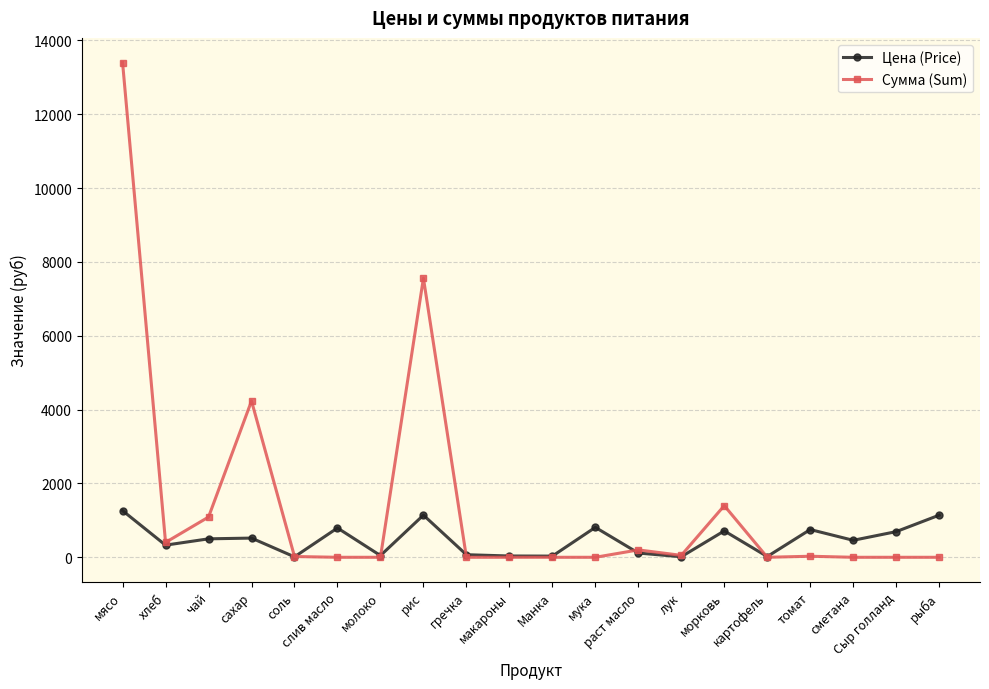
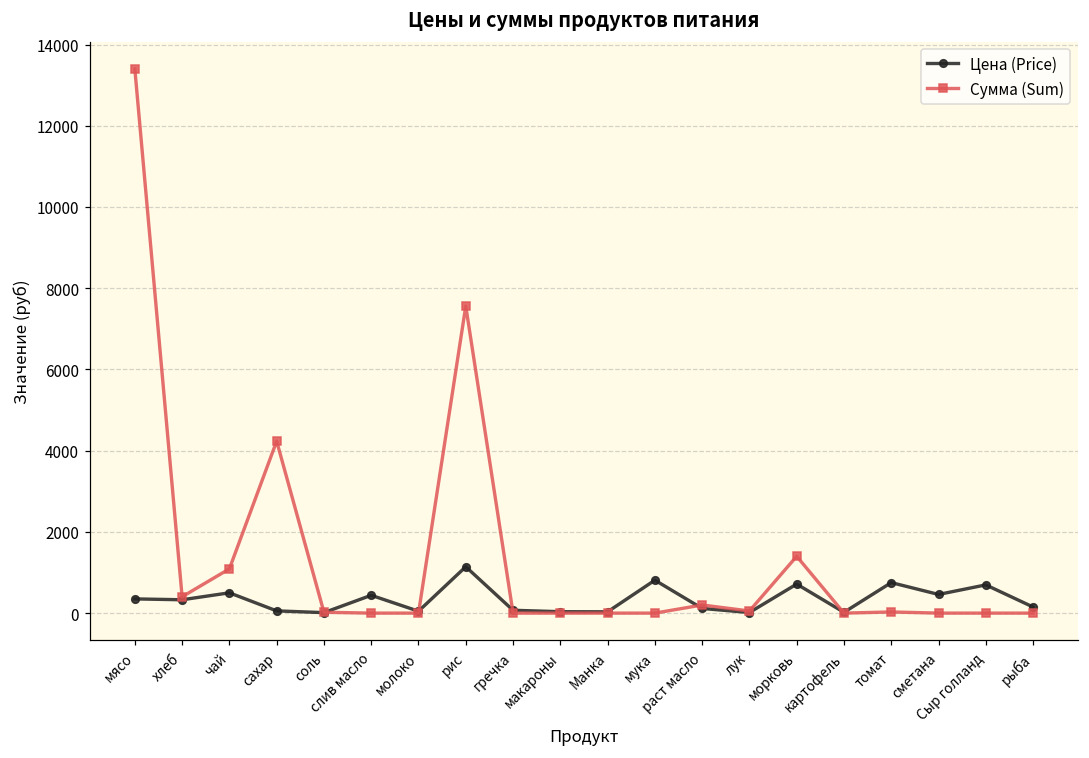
  {
    "Цена (Price)": {
-     "мясо": 1300,
+     "мясо": 400,
      "хлеб": 300,
      "чай": 500,
-     "сахар": 500,
-     "слив масло": 800,
+     "сахар": 100,
+     "слив масло": 400,
      "рис": 1100,
      "гречка": 100,
      "мука": 800,
      "раст масло": 100,
      "морковь": 700,
      "томат": 800,
      "сметана": 500,
      "Сыр голланд": 700,
-     "рыба": 1100
+     "рыба": 200
    },
    "Сумма (Sum)": {
      "мясо": 13400,
      "хлеб": 400,
      "чай": 1100,
      "сахар": 4200,
      "слив масло": 0,
      "рис": 7600,
      "гречка": 0,
      "мука": 0,
      "раст масло": 200,
      "морковь": 1400,
      "томат": 0,
      "сметана": 0,
      "Сыр голланд": 0,
      "рыба": 0
    }
  }
